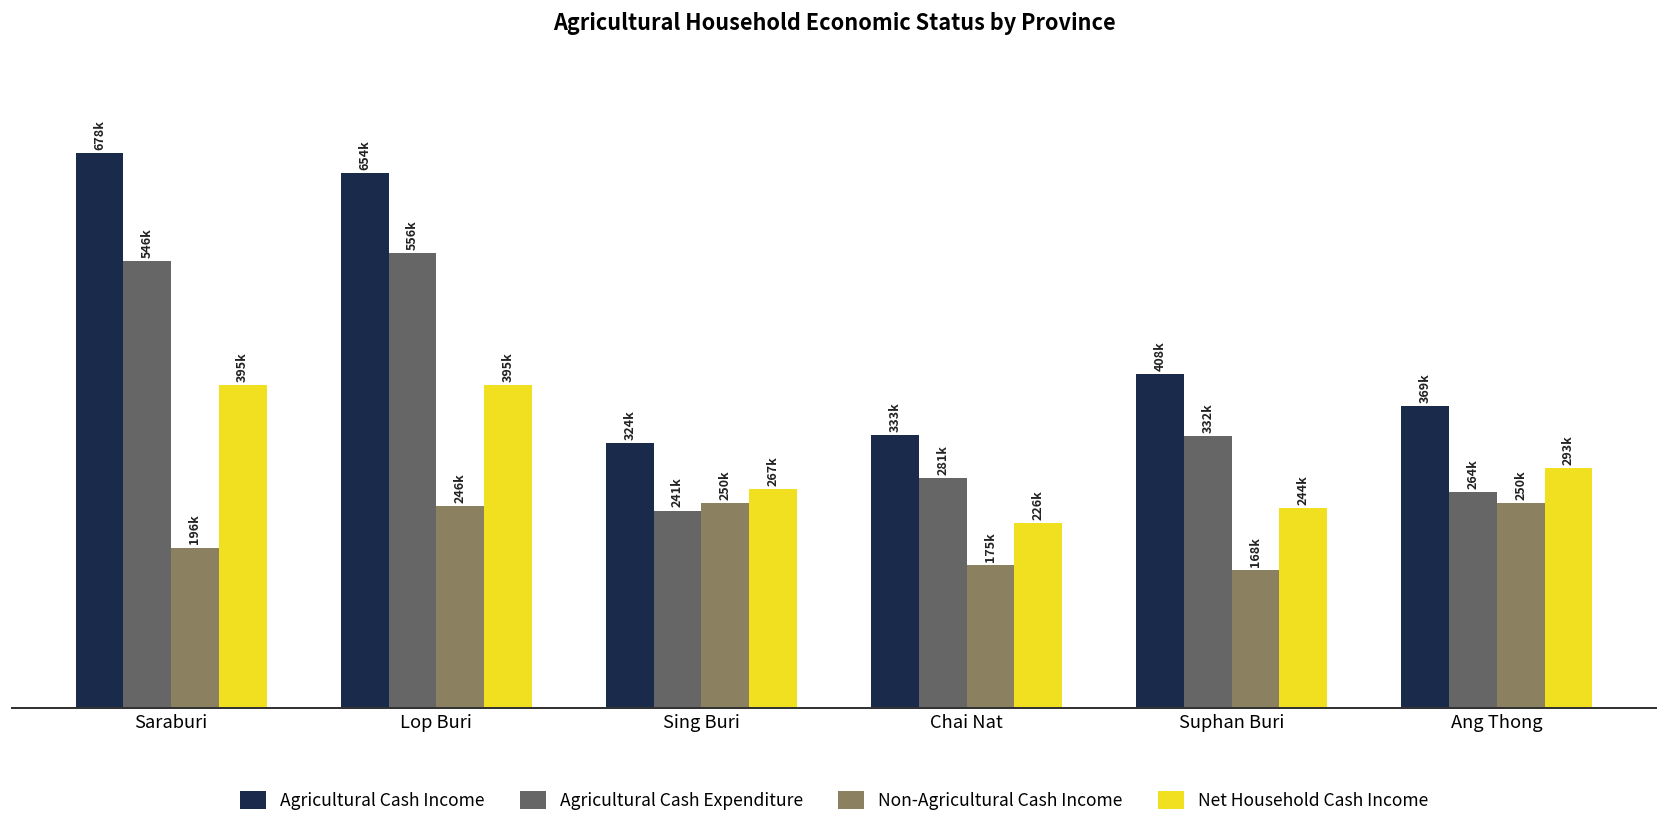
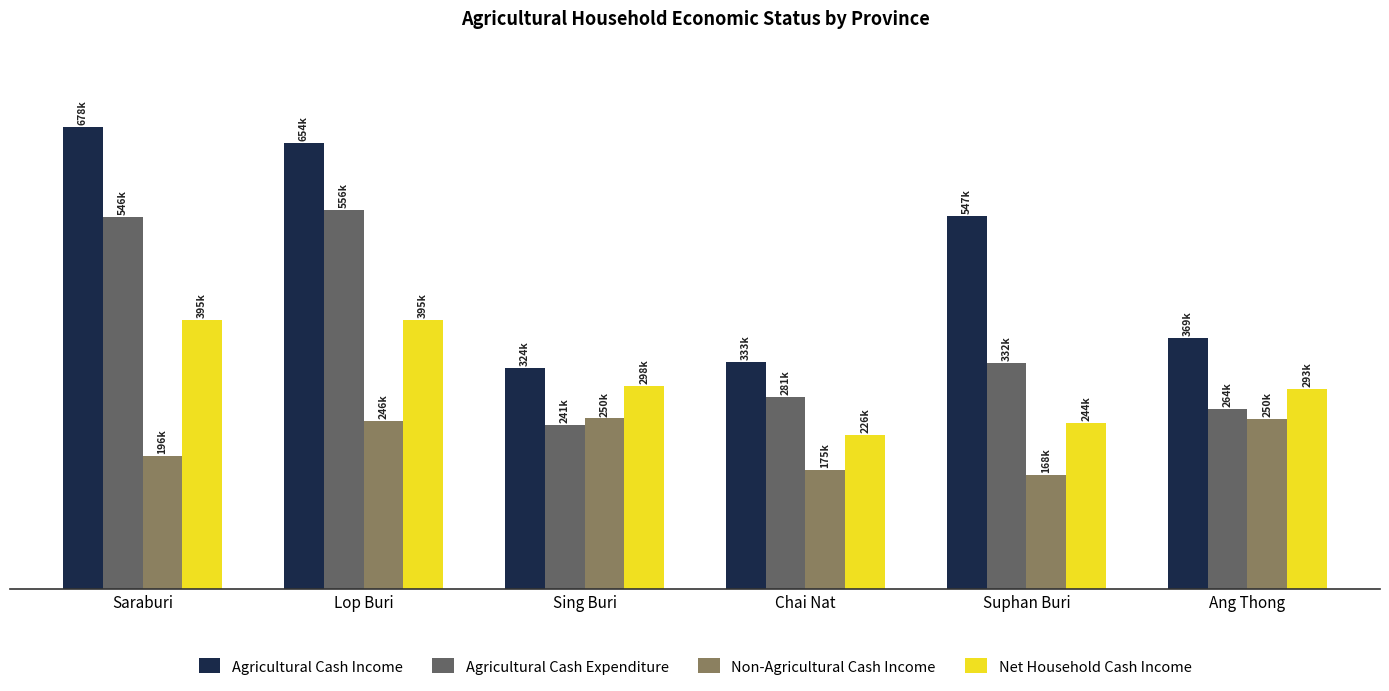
  {
    "Agricultural Cash Income": {
      "Saraburi": "678k",
      "Lop Buri": "654k",
      "Sing Buri": "324k",
      "Chai Nat": "333k",
-     "Suphan Buri": "408k",
+     "Suphan Buri": "547k",
      "Ang Thong": "369k"
    },
    "Net Household Cash Income": {
      "Saraburi": "395k",
      "Lop Buri": "395k",
-     "Sing Buri": "267k",
+     "Sing Buri": "298k",
      "Chai Nat": "226k",
      "Suphan Buri": "244k",
      "Ang Thong": "293k"
    }
  }
